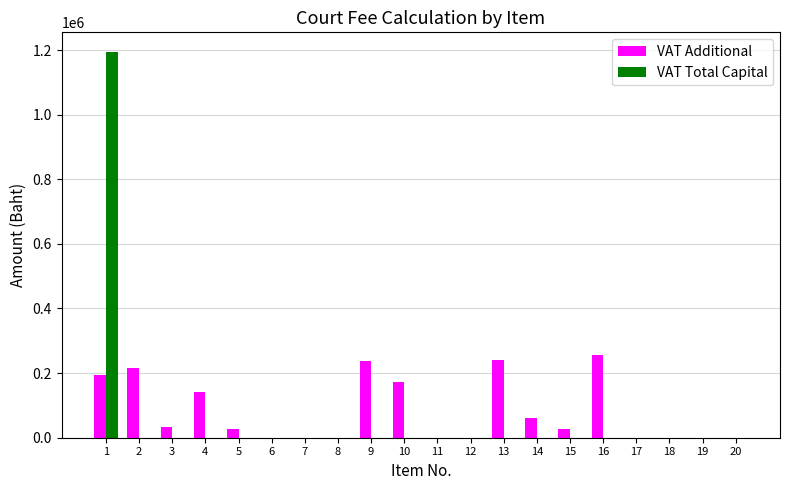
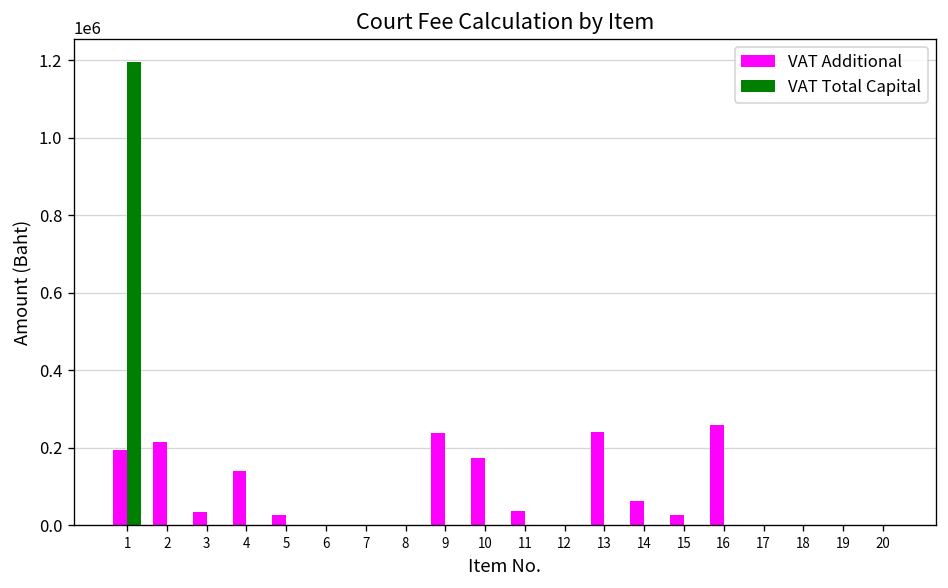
  {
    "VAT Additional": {
      "1": 200000,
      "2": 210000,
      "3": 30000,
      "4": 140000,
      "5": 30000,
      "6": 0,
      "7": 0,
      "8": 0,
      "9": 240000,
      "10": 170000,
-     "11": 0,
+     "11": 40000,
      "12": 0,
      "13": 240000,
      "14": 60000,
      "15": 30000,
      "16": 260000,
      "17": 0,
      "18": 0,
      "19": 0,
      "20": 0
    },
    "VAT Total Capital": {
      "1": 1200000,
      "2": 0,
      "3": 0,
      "4": 0,
      "5": 0,
      "6": 0,
      "7": 0,
      "8": 0,
      "9": 0,
      "10": 0,
      "11": 0,
      "12": 0,
      "13": 0,
      "14": 0,
      "15": 0,
      "16": 0,
      "17": 0,
      "18": 0,
      "19": 0,
      "20": 0
    }
  }
